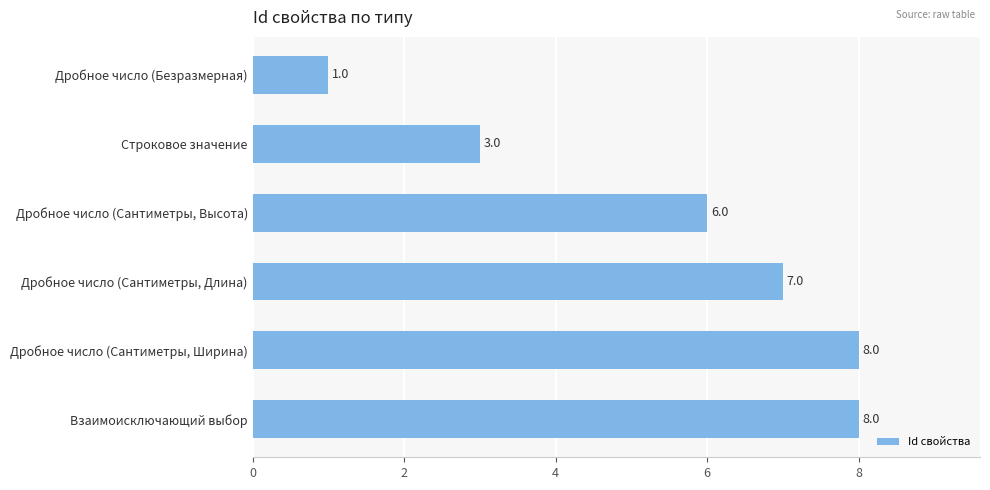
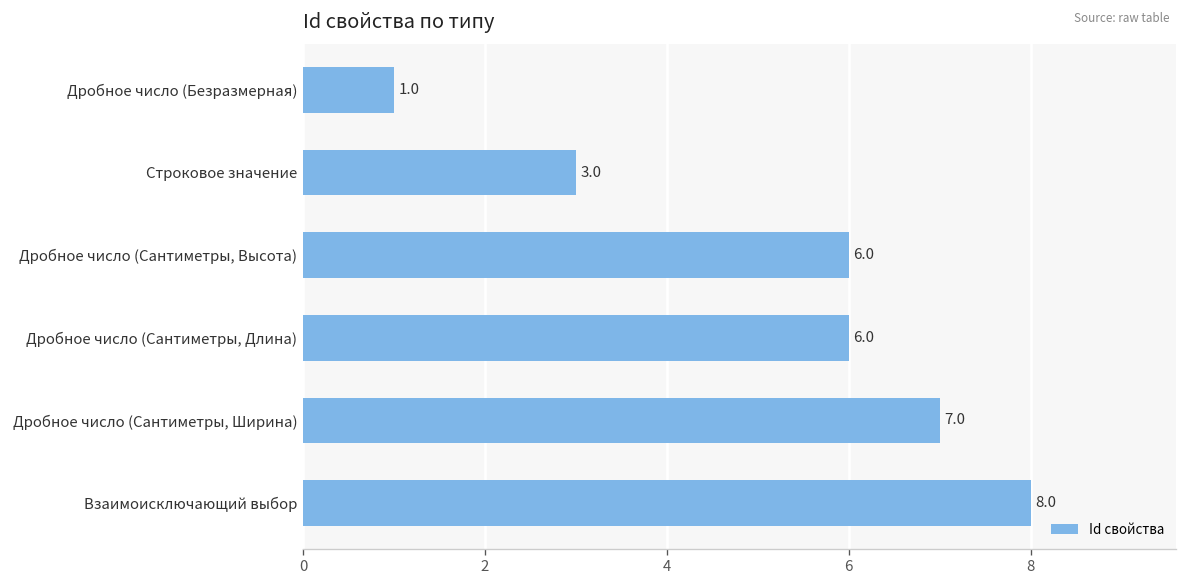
  {
    "Дробное число (Безразмерная)": 1.0,
    "Строковое значение": 3.0,
    "Дробное число (Сантиметры, Высота)": 6.0,
-   "Дробное число (Сантиметры, Длина)": 7.0,
-   "Дробное число (Сантиметры, Ширина)": 8.0,
+   "Дробное число (Сантиметры, Длина)": 6.0,
+   "Дробное число (Сантиметры, Ширина)": 7.0,
    "Взаимоисключающий выбор": 8.0
  }
